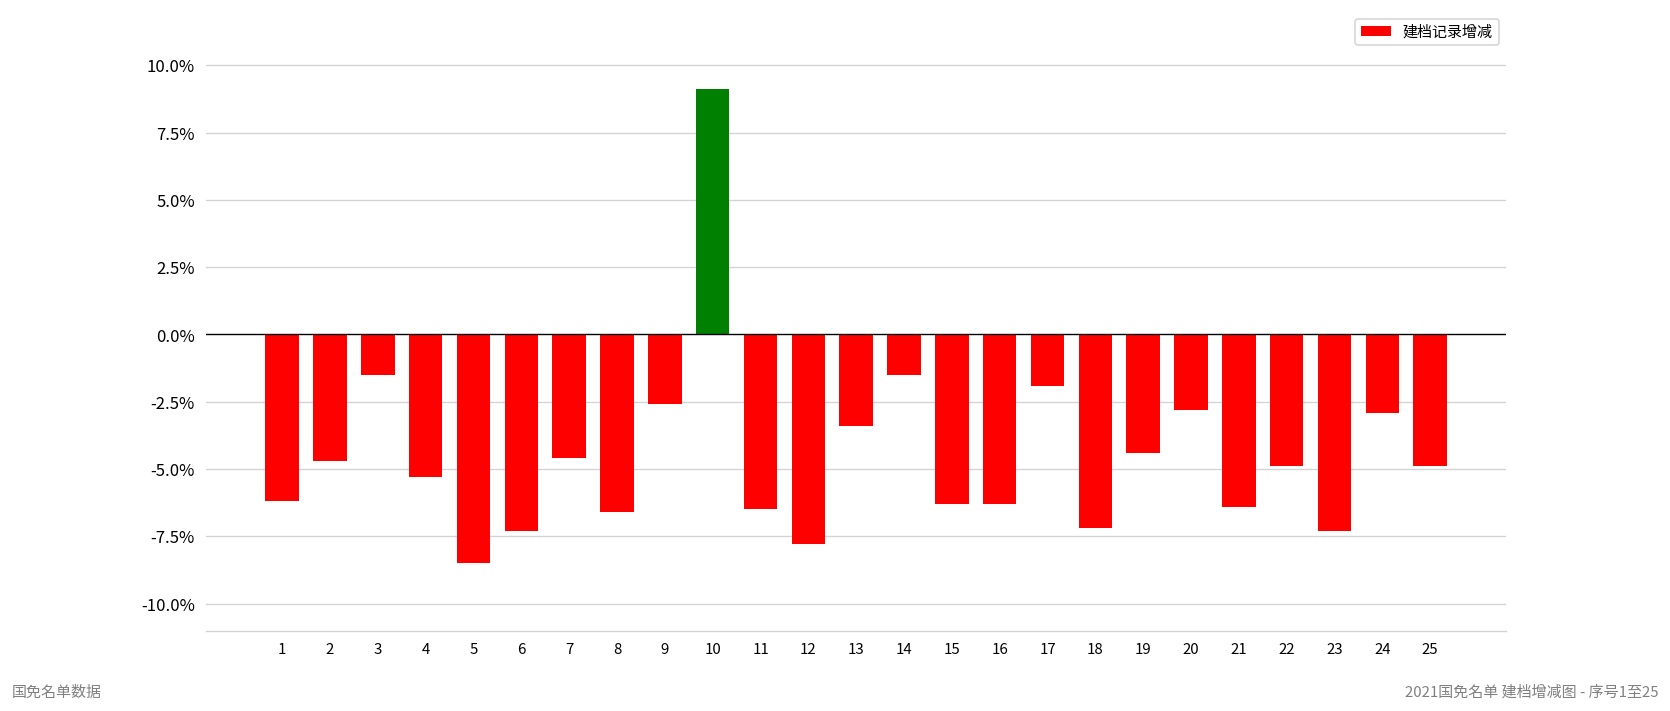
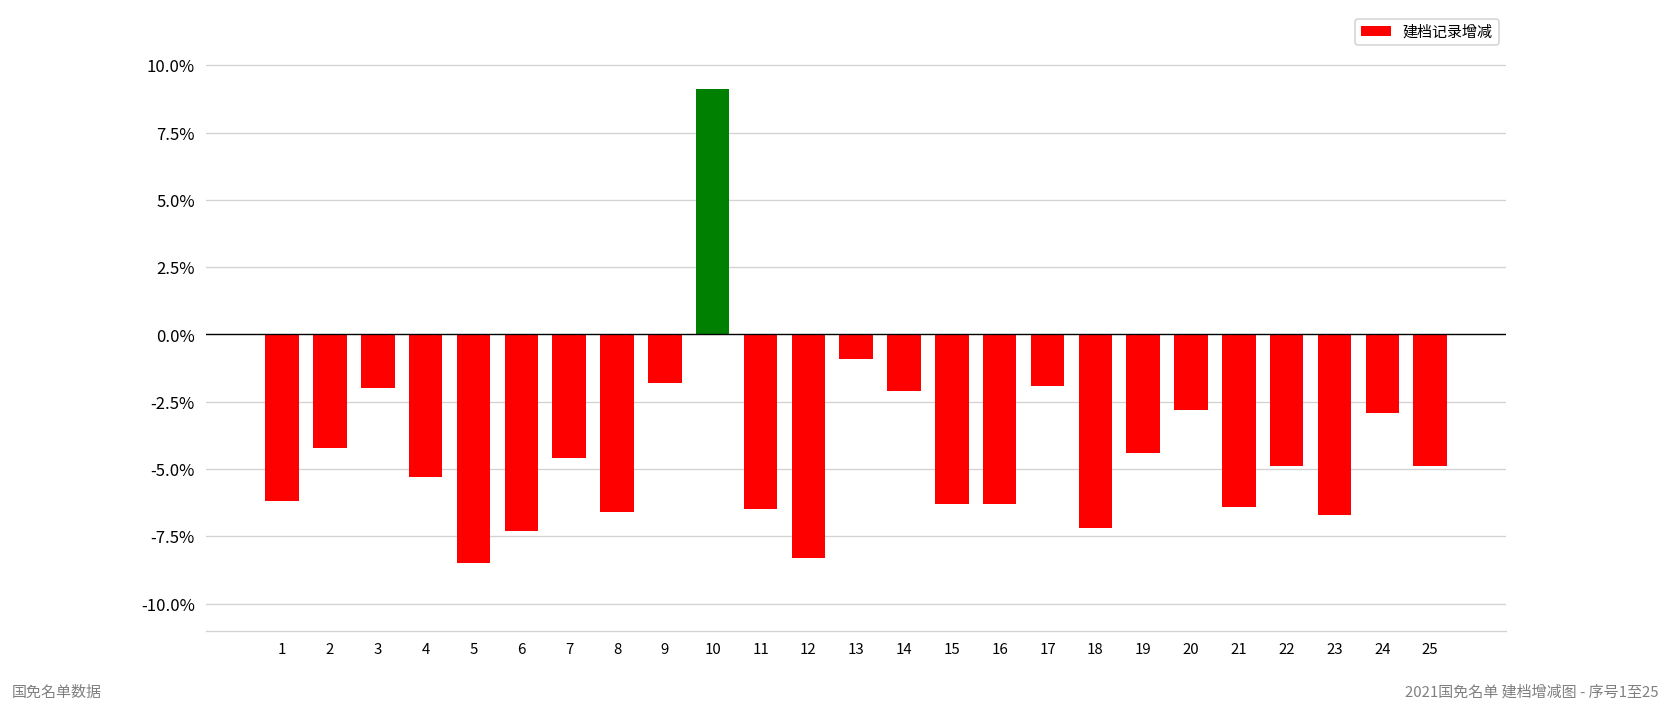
  {
    "1": "-6.2%",
-   "2": "-4.7%",
-   "3": "-1.5%",
+   "2": "-4.2%",
+   "3": "-2.0%",
    "4": "-5.3%",
    "5": "-8.5%",
    "6": "-7.3%",
    "7": "-4.6%",
    "8": "-6.6%",
-   "9": "-2.6%",
+   "9": "-1.8%",
    "10": "9.1%",
    "11": "-6.5%",
-   "12": "-7.8%",
-   "13": "-3.4%",
-   "14": "-1.5%",
+   "12": "-8.3%",
+   "13": "-0.9%",
+   "14": "-2.1%",
    "15": "-6.3%",
    "16": "-6.3%",
    "17": "-1.9%",
    "18": "-7.2%",
    "19": "-4.4%",
    "20": "-2.8%",
    "21": "-6.4%",
    "22": "-4.9%",
-   "23": "-7.3%",
+   "23": "-6.7%",
    "24": "-2.9%",
    "25": "-4.9%"
  }
